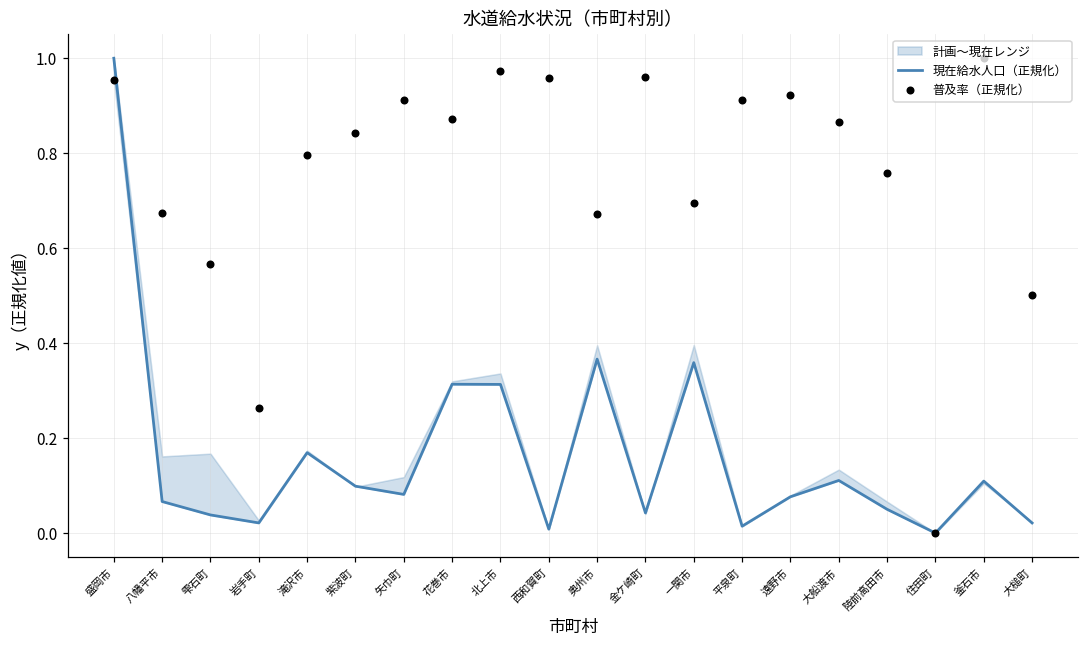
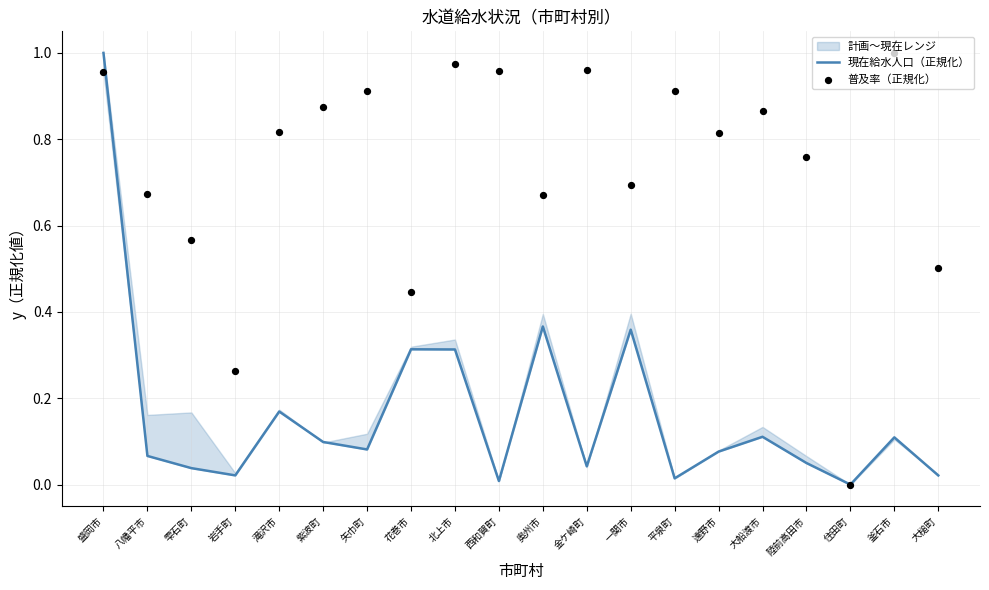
  {
    "普及率（正規化）": {
-     "滝沢市": 0.80,
-     "紫波町": 0.84,
-     "花巻市": 0.87,
-     "遠野市": 0.92
+     "滝沢市": 0.82,
+     "紫波町": 0.88,
+     "花巻市": 0.45,
+     "遠野市": 0.81
    }
  }
